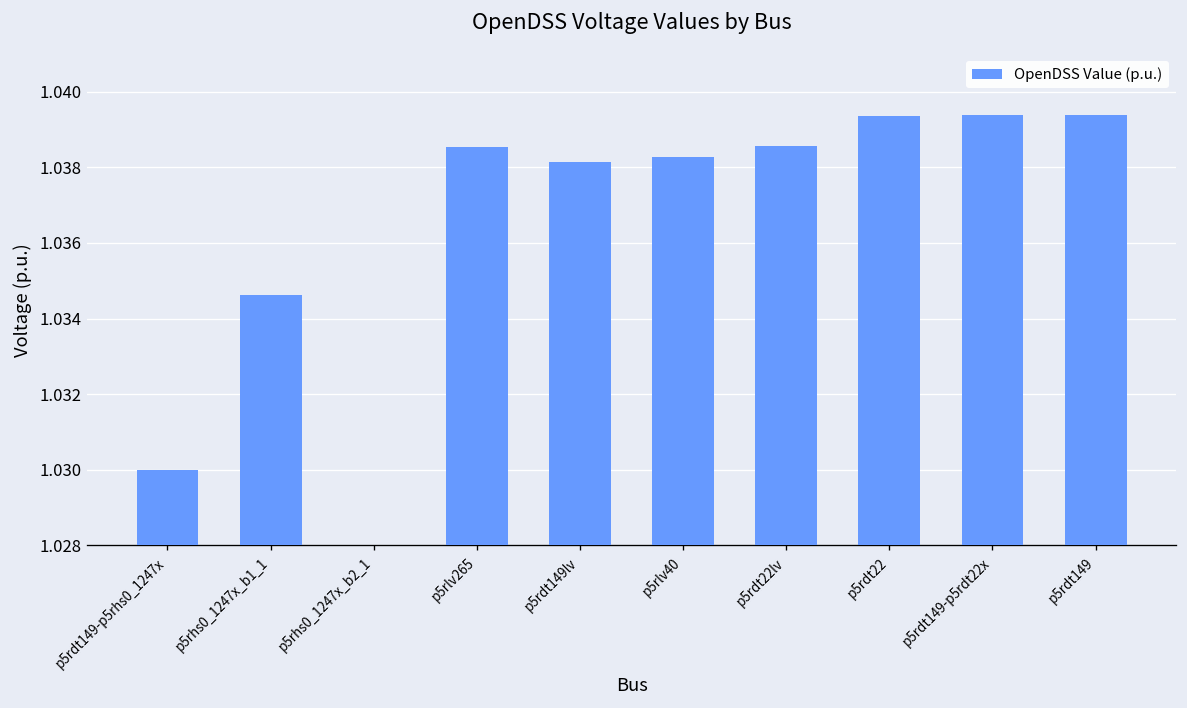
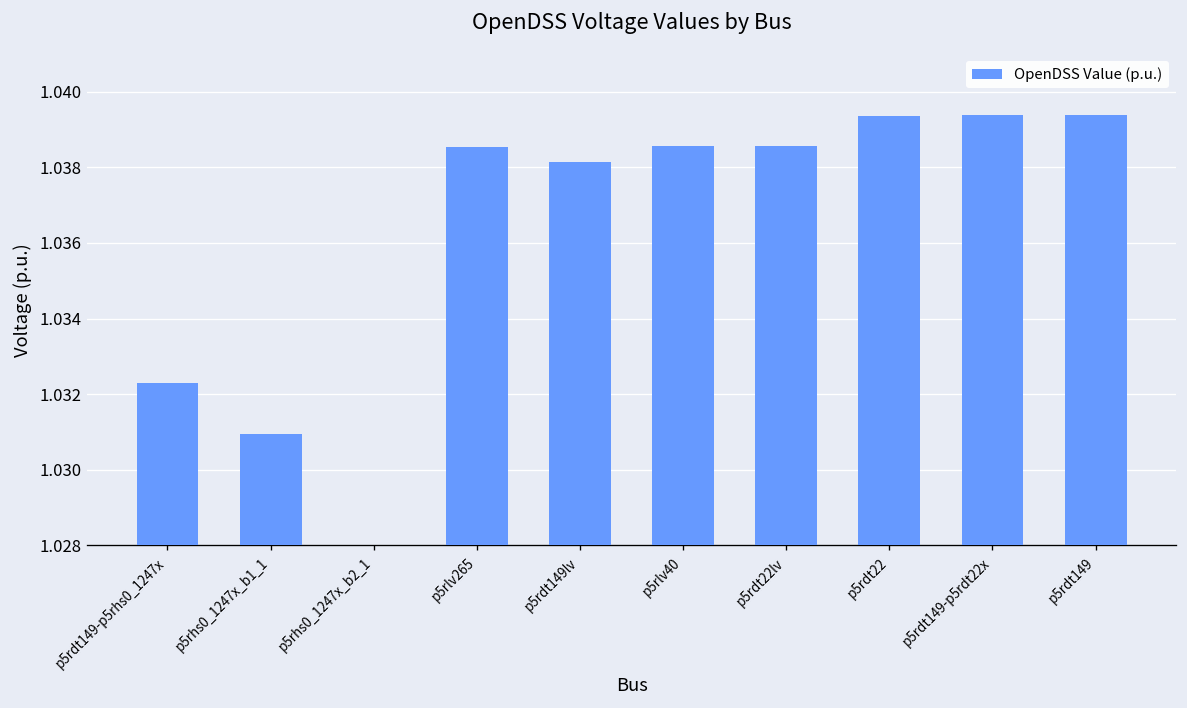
  {
-   "p5rdt149-p5rhs0_1247x": 1.0300,
-   "p5rhs0_1247x_b1_1": 1.0346,
+   "p5rdt149-p5rhs0_1247x": 1.0323,
+   "p5rhs0_1247x_b1_1": 1.0309,
    "p5rlv265": 1.0385,
    "p5rdt149lv": 1.0381,
-   "p5rlv40": 1.0383,
+   "p5rlv40": 1.0386,
    "p5rdt22lv": 1.0386,
    "p5rdt22": 1.0394,
    "p5rdt149-p5rdt22x": 1.0394,
    "p5rdt149": 1.0394
  }
